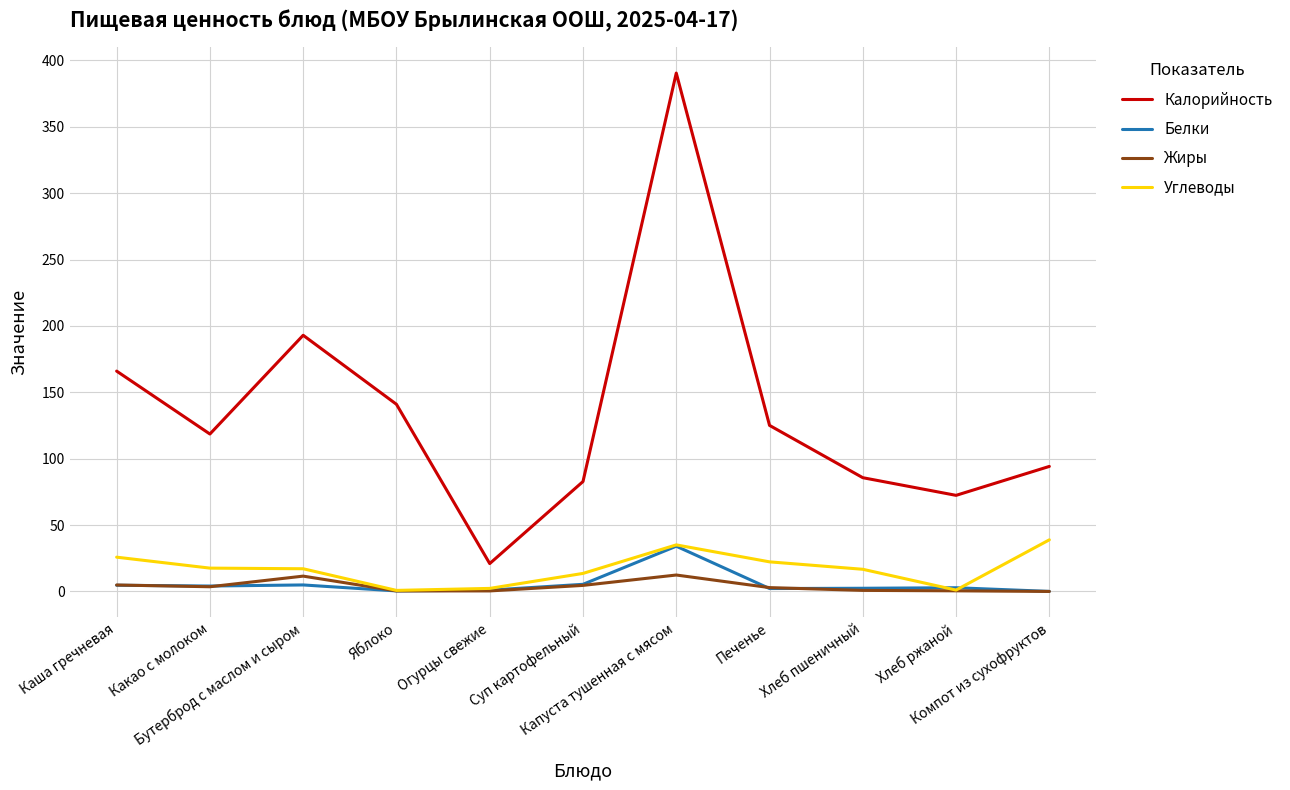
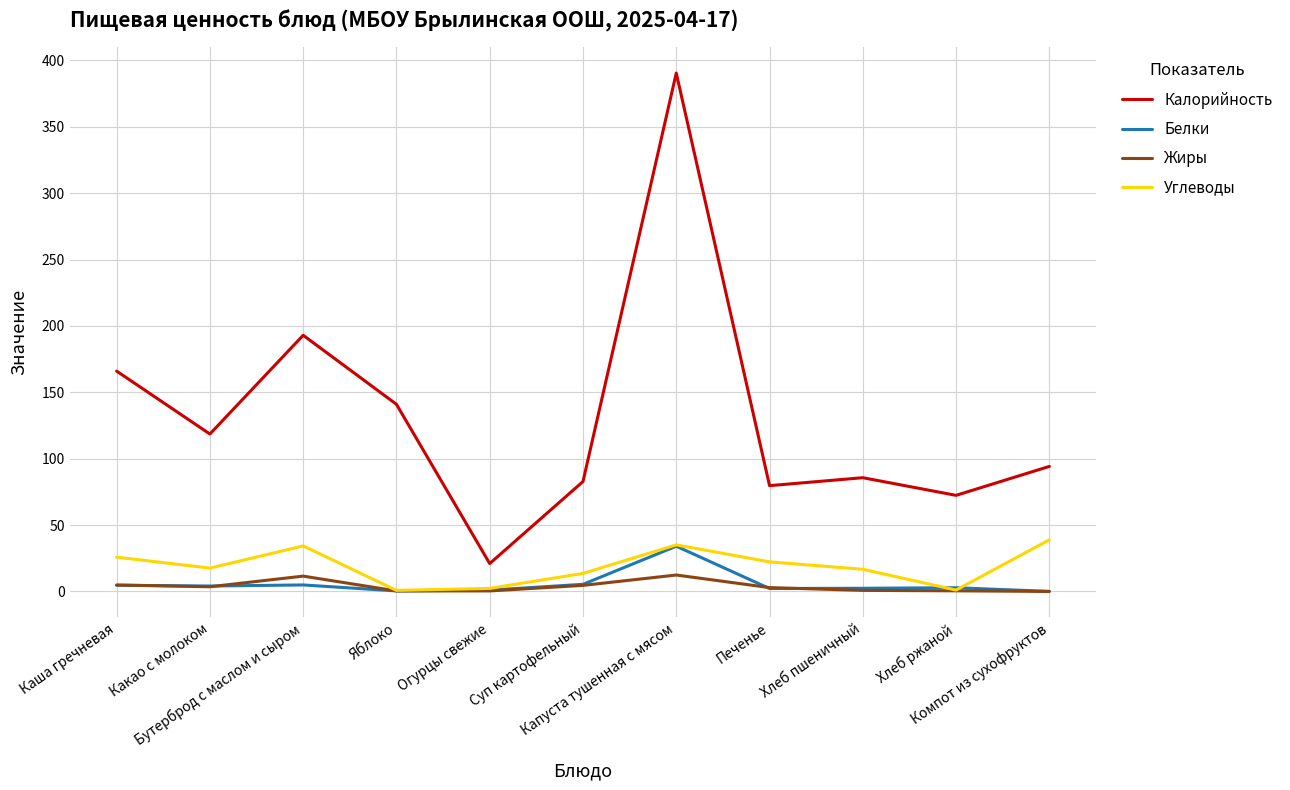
  {
    "Калорийность": {
      "Каша гречневая": 166,
      "Какао с молоком": 119,
      "Бутерброд с маслом и сыром": 193,
      "Яблоко": 141,
      "Огурцы свежие": 21,
      "Суп картофельный": 83,
      "Капуста тушенная с мясом": 391,
-     "Печенье": 125,
+     "Печенье": 80,
      "Хлеб пшеничный": 86,
      "Хлеб ржаной": 72,
      "Компот из сухофруктов": 94
    },
    "Белки": {
      "Бутерброд с маслом и сыром": 5
    },
    "Жиры": {
      "Бутерброд с маслом и сыром": 12,
      "Капуста тушенная с мясом": 12
    },
    "Углеводы": {
      "Каша гречневая": 26,
      "Какао с молоком": 18,
-     "Бутерброд с маслом и сыром": 17,
+     "Бутерброд с маслом и сыром": 34,
      "Суп картофельный": 14,
      "Печенье": 22,
      "Хлеб пшеничный": 17,
      "Компот из сухофруктов": 39
    }
  }
